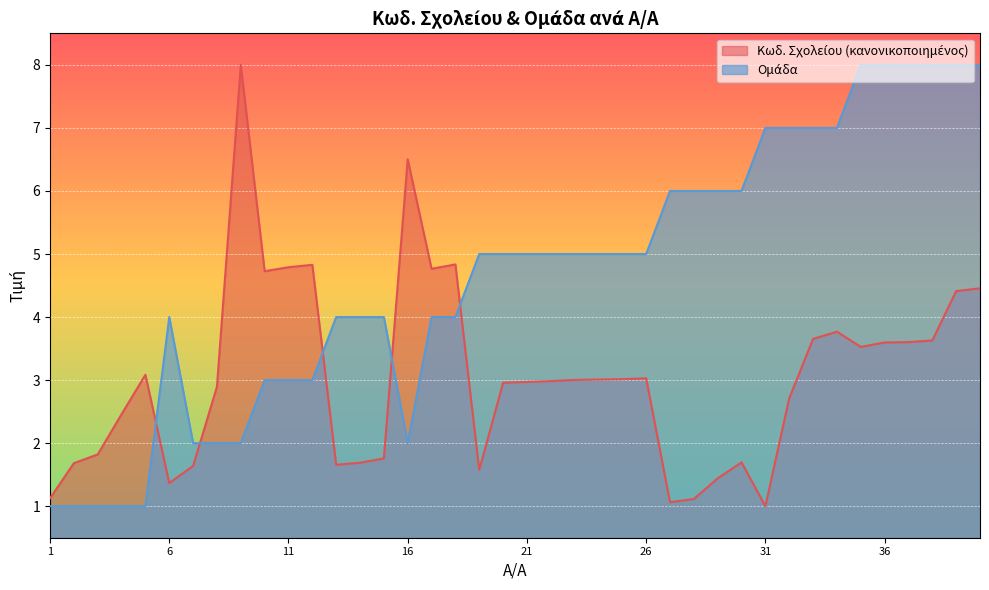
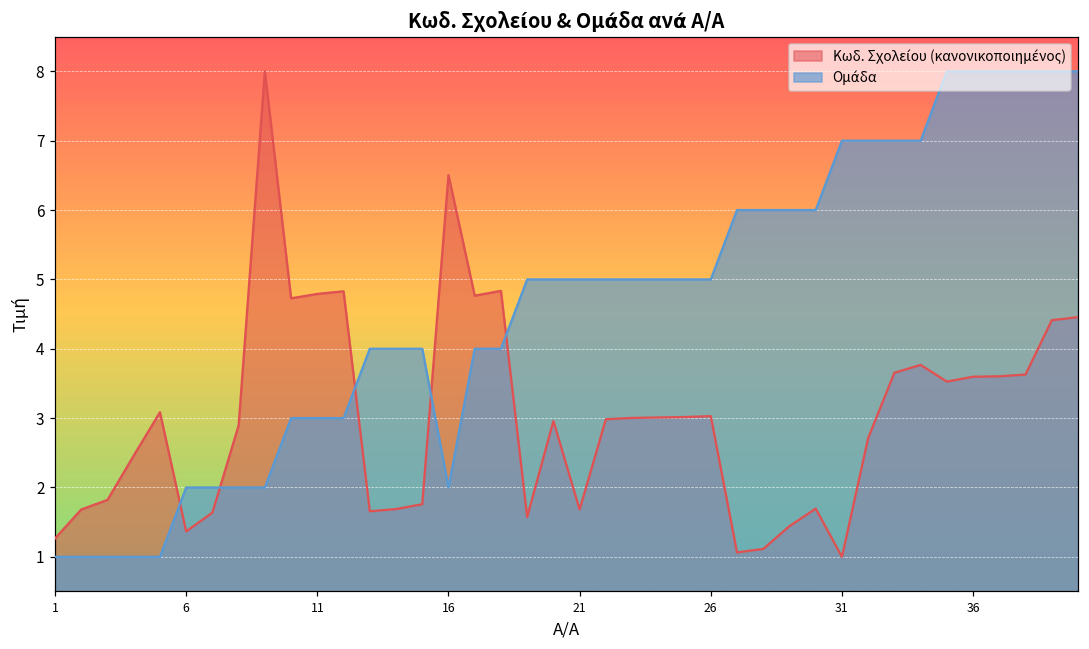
  {
    "Κωδ. Σχολείου (κανονικοποιημένος)": {
-     "1": 1.1,
+     "1": 1.3,
      "6": 1.4,
      "11": 4.8,
      "16": 6.5,
-     "21": 3.0,
+     "21": 1.7,
      "26": 3.0,
      "31": 1.0,
      "36": 3.6
    },
    "Ομάδα": {
      "1": 1,
-     "6": 4,
+     "6": 2,
      "11": 3,
      "16": 2,
      "21": 5,
      "26": 5,
      "31": 7
    }
  }
